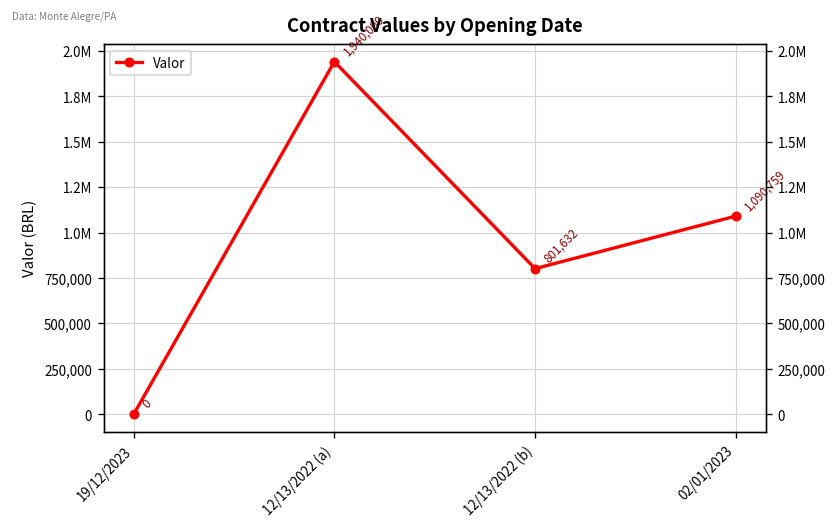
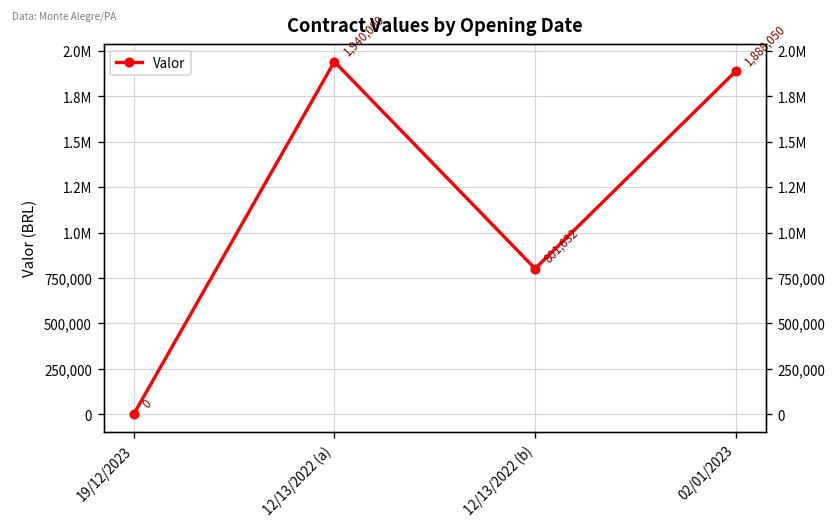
  {
    "19/12/2023": "0",
    "12/13/2022 (a)": "1,940,000",
    "12/13/2022 (b)": "801,632",
-   "02/01/2023": "1,090,759"
+   "02/01/2023": "1,888,050"
  }
